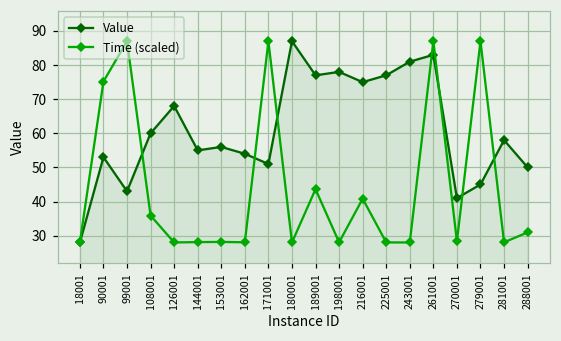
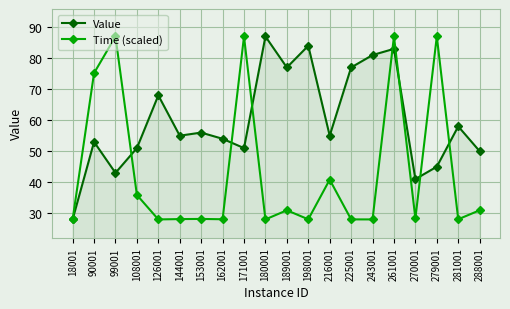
  {
    "Value": {
      "90001": 53,
      "99001": 43,
-     "108001": 60,
+     "108001": 51,
      "126001": 68,
      "144001": 55,
      "153001": 56,
      "162001": 54,
      "171001": 51,
      "180001": 87,
      "189001": 77,
-     "198001": 78,
-     "216001": 75,
+     "198001": 84,
+     "216001": 55,
      "225001": 77,
      "243001": 81,
      "261001": 83,
      "270001": 41,
      "279001": 45,
      "281001": 58,
      "288001": 50
    },
    "Time (scaled)": {
      "90001": 75,
      "108001": 36,
      "126001": 28,
      "144001": 28,
      "153001": 28,
      "162001": 28,
      "171001": 87,
      "180001": 28,
-     "189001": 44,
+     "189001": 31,
      "198001": 28,
      "216001": 41,
      "225001": 28,
      "243001": 28,
      "261001": 87,
      "270001": 28,
      "279001": 87,
      "281001": 28,
      "288001": 31
    }
  }
